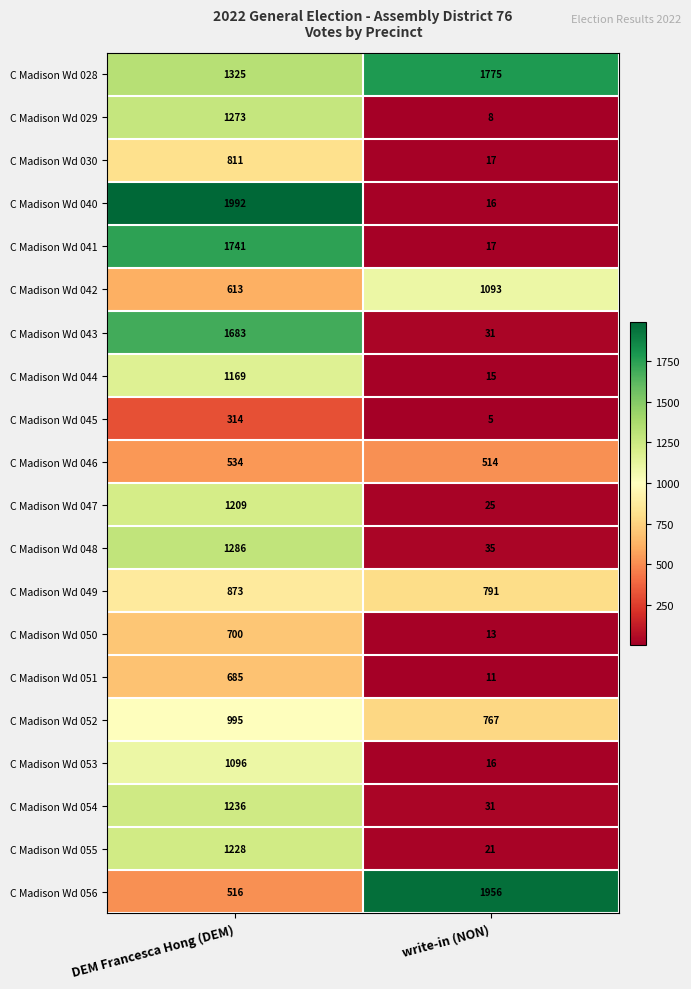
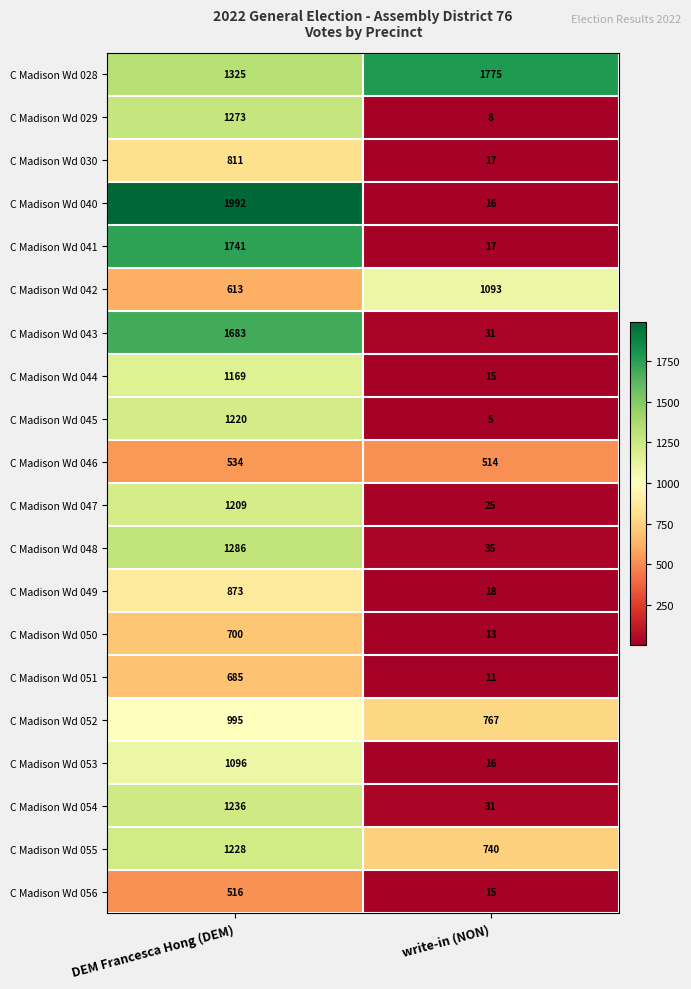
  {
    "C Madison Wd 028": {
      "DEM Francesca Hong (DEM)": 1325,
      "write-in (NON)": 1775
    },
    "C Madison Wd 029": {
      "DEM Francesca Hong (DEM)": 1273,
      "write-in (NON)": 8
    },
    "C Madison Wd 030": {
      "DEM Francesca Hong (DEM)": 811,
      "write-in (NON)": 17
    },
    "C Madison Wd 040": {
      "DEM Francesca Hong (DEM)": 1992,
      "write-in (NON)": 16
    },
    "C Madison Wd 041": {
      "DEM Francesca Hong (DEM)": 1741,
      "write-in (NON)": 17
    },
    "C Madison Wd 042": {
      "DEM Francesca Hong (DEM)": 613,
      "write-in (NON)": 1093
    },
    "C Madison Wd 043": {
      "DEM Francesca Hong (DEM)": 1683,
      "write-in (NON)": 31
    },
    "C Madison Wd 044": {
      "DEM Francesca Hong (DEM)": 1169,
      "write-in (NON)": 15
    },
    "C Madison Wd 045": {
-     "DEM Francesca Hong (DEM)": 314,
+     "DEM Francesca Hong (DEM)": 1220,
      "write-in (NON)": 5
    },
    "C Madison Wd 046": {
      "DEM Francesca Hong (DEM)": 534,
      "write-in (NON)": 514
    },
    "C Madison Wd 047": {
      "DEM Francesca Hong (DEM)": 1209,
      "write-in (NON)": 25
    },
    "C Madison Wd 048": {
      "DEM Francesca Hong (DEM)": 1286,
      "write-in (NON)": 35
    },
    "C Madison Wd 049": {
      "DEM Francesca Hong (DEM)": 873,
-     "write-in (NON)": 791
+     "write-in (NON)": 18
    },
    "C Madison Wd 050": {
      "DEM Francesca Hong (DEM)": 700,
      "write-in (NON)": 13
    },
    "C Madison Wd 051": {
      "DEM Francesca Hong (DEM)": 685,
      "write-in (NON)": 11
    },
    "C Madison Wd 052": {
      "DEM Francesca Hong (DEM)": 995,
      "write-in (NON)": 767
    },
    "C Madison Wd 053": {
      "DEM Francesca Hong (DEM)": 1096,
      "write-in (NON)": 16
    },
    "C Madison Wd 054": {
      "DEM Francesca Hong (DEM)": 1236,
      "write-in (NON)": 31
    },
    "C Madison Wd 055": {
      "DEM Francesca Hong (DEM)": 1228,
-     "write-in (NON)": 21
+     "write-in (NON)": 740
    },
    "C Madison Wd 056": {
      "DEM Francesca Hong (DEM)": 516,
-     "write-in (NON)": 1956
+     "write-in (NON)": 15
    }
  }
